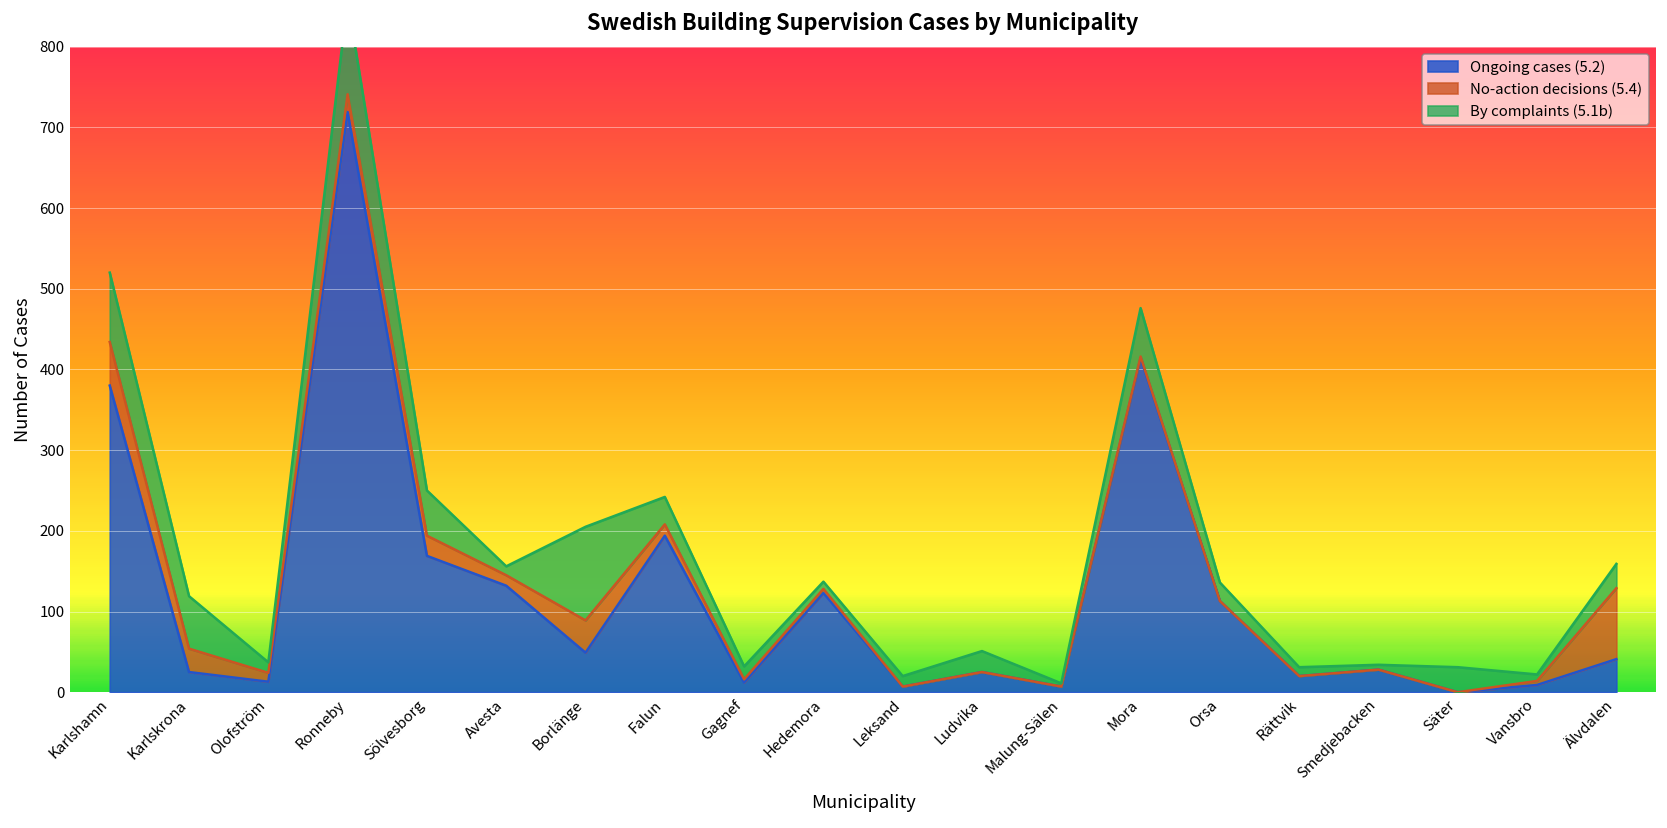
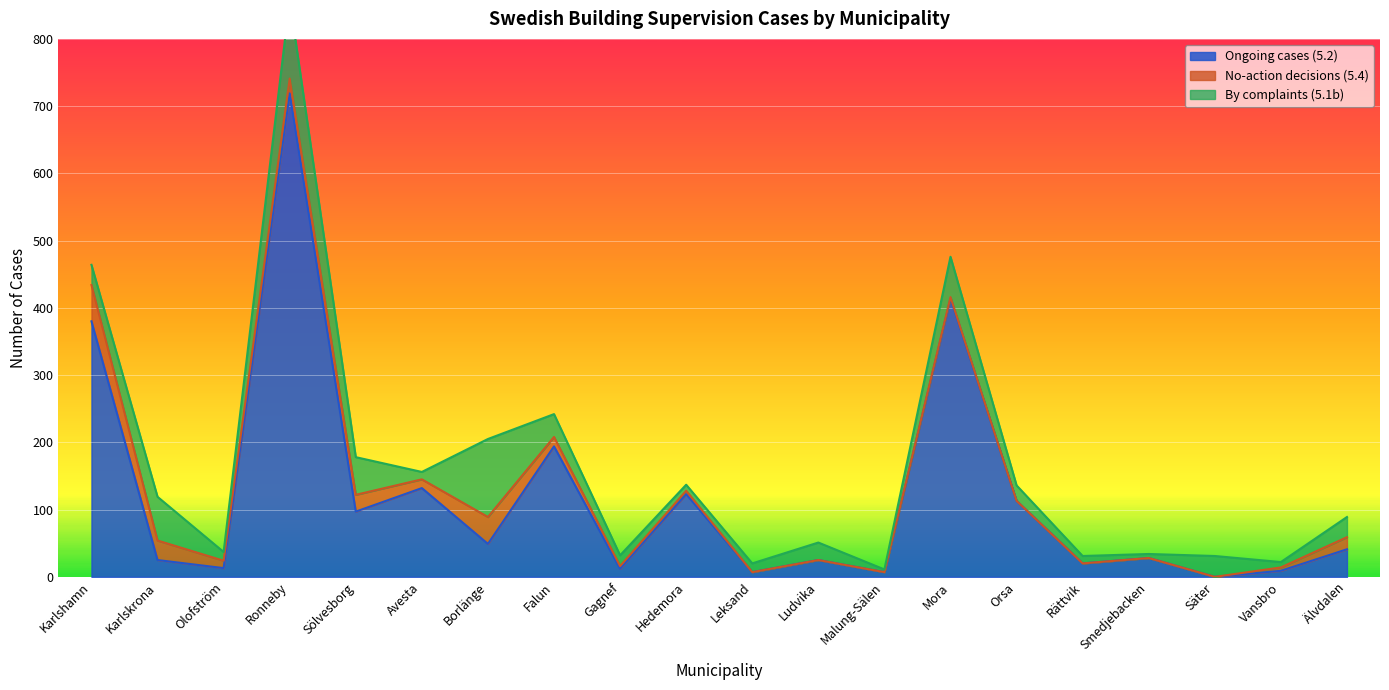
  {
    "Ongoing cases (5.2)": {
      "Karlshamn": 380,
      "Karlskrona": 30,
      "Olofström": 10,
      "Ronneby": 720,
-     "Sölvesborg": 170,
+     "Sölvesborg": 100,
      "Avesta": 130,
      "Borlänge": 50,
      "Falun": 190,
      "Gagnef": 10,
      "Hedemora": 120,
      "Vansbro": 10,
      "Älvdalen": 40
    },
    "No-action decisions (5.4)": {
      "Karlshamn": 50,
      "Karlskrona": 30,
      "Olofström": 10,
      "Ronneby": 20,
      "Sölvesborg": 30,
      "Avesta": 10,
      "Borlänge": 40,
      "Falun": 10,
      "Gagnef": 0,
      "Hedemora": 10,
      "Vansbro": 10,
-     "Älvdalen": 90
+     "Älvdalen": 20
    },
    "By complaints (5.1b)": {
-     "Karlshamn": 90,
+     "Karlshamn": 30,
      "Karlskrona": 70,
      "Olofström": 10,
      "Sölvesborg": 60,
      "Avesta": 10,
      "Borlänge": 120,
      "Falun": 30,
      "Gagnef": 20,
      "Hedemora": 10,
      "Leksand": 10,
      "Ludvika": 30,
      "Malung-Sälen": 0,
      "Mora": 60,
      "Orsa": 20,
      "Rättvik": 10,
      "Smedjebacken": 10,
      "Säter": 30,
      "Vansbro": 10,
      "Älvdalen": 30
    }
  }
